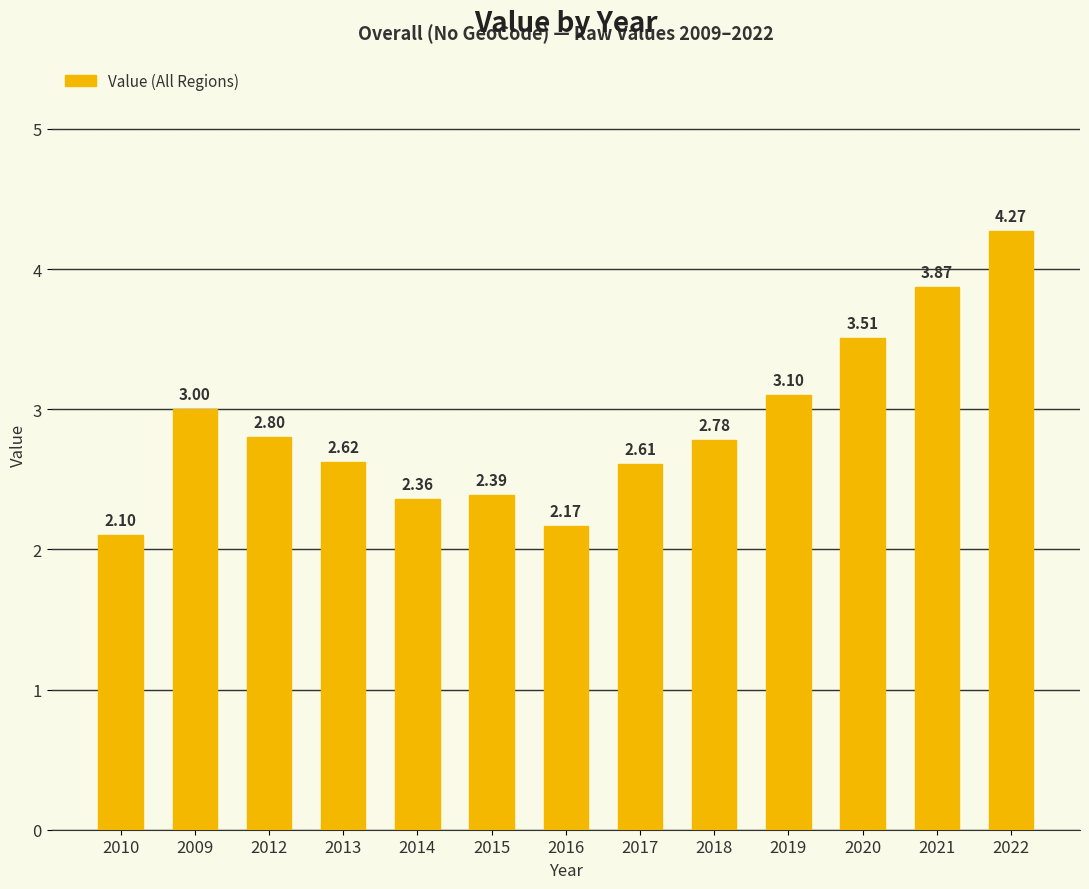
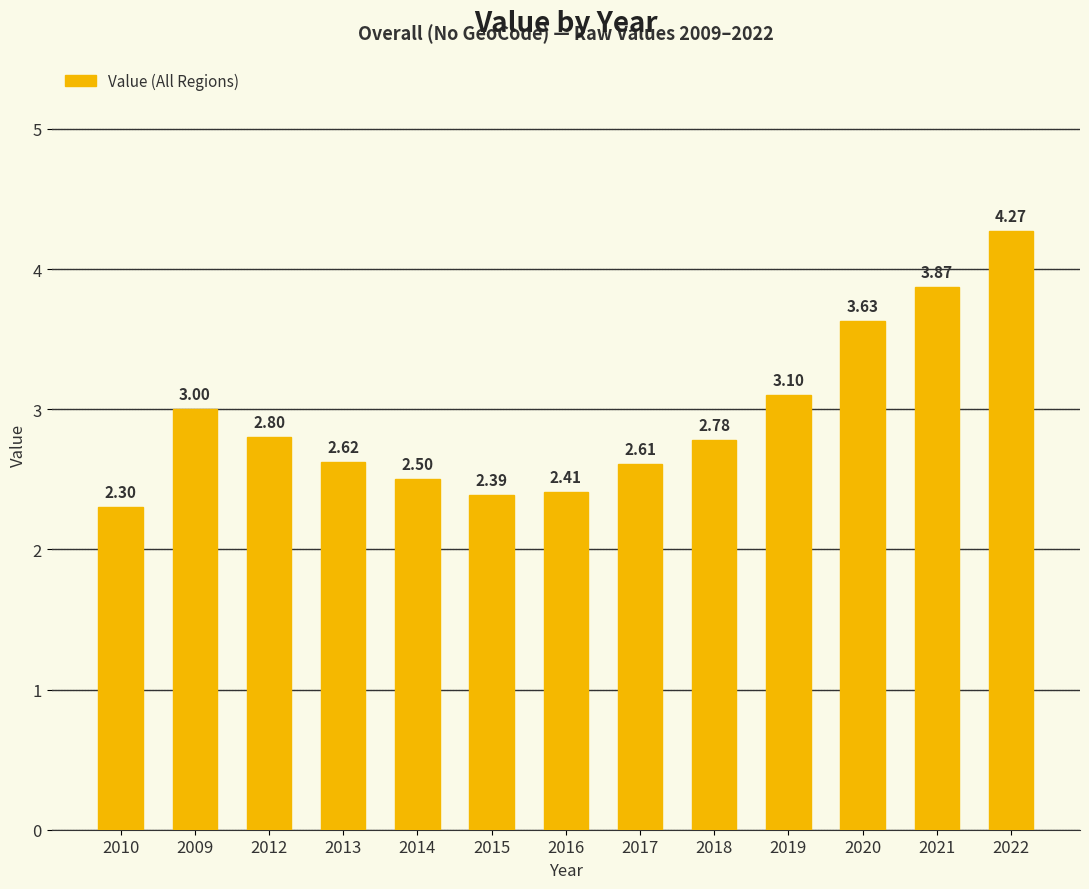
  {
-   "2010": 2.10,
+   "2010": 2.30,
    "2009": 3.00,
    "2012": 2.80,
    "2013": 2.62,
-   "2014": 2.36,
+   "2014": 2.50,
    "2015": 2.39,
-   "2016": 2.17,
+   "2016": 2.41,
    "2017": 2.61,
    "2018": 2.78,
    "2019": 3.10,
-   "2020": 3.51,
+   "2020": 3.63,
    "2021": 3.87,
    "2022": 4.27
  }
